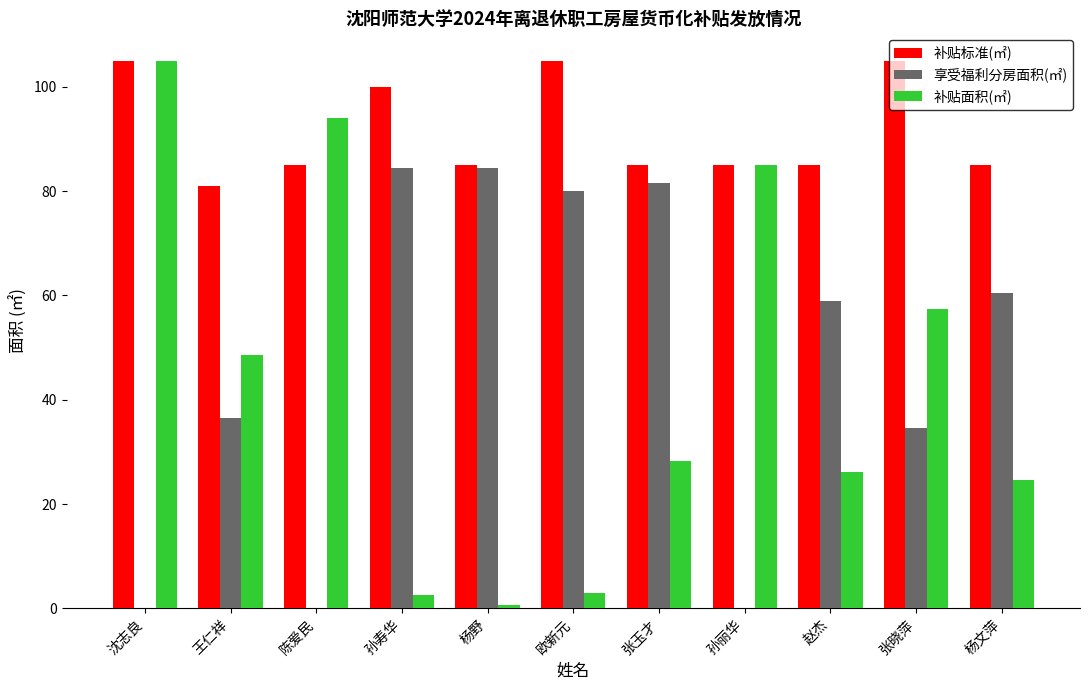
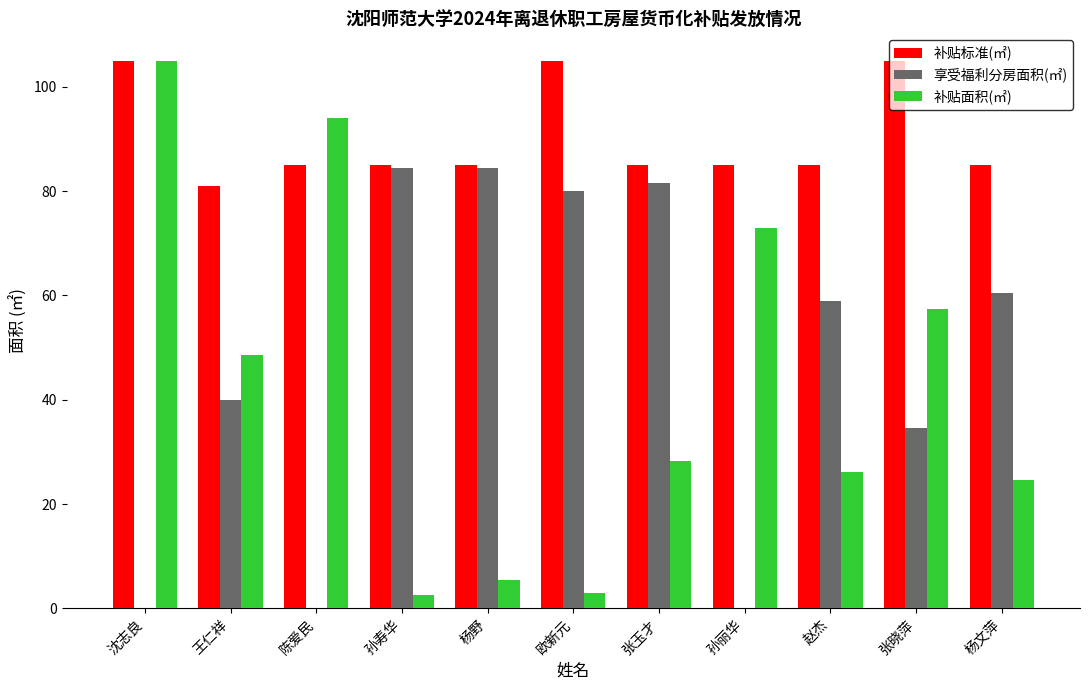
  {
    "补贴标准(㎡)": {
      "沈志良": 105,
      "王仁祥": 81,
      "陈爱民": 85,
-     "孙寿华": 100,
+     "孙寿华": 85,
      "杨野": 85,
      "欧新元": 105,
      "张玉才": 85,
      "孙丽华": 85,
      "赵杰": 85,
      "杨文萍": 85
    },
    "享受福利分房面积(㎡)": {
      "沈志良": 0,
-     "王仁祥": 37,
+     "王仁祥": 40,
      "陈爱民": 0,
      "孙寿华": 84,
      "杨野": 84,
      "欧新元": 80,
      "张玉才": 82,
      "孙丽华": 0,
      "赵杰": 59,
      "张晓萍": 35,
      "杨文萍": 60
    },
    "补贴面积(㎡)": {
      "沈志良": 105,
      "王仁祥": 48,
      "陈爱民": 94,
      "孙寿华": 3,
-     "杨野": 1,
+     "杨野": 5,
      "欧新元": 3,
      "张玉才": 28,
-     "孙丽华": 85,
+     "孙丽华": 73,
      "赵杰": 26,
      "张晓萍": 57,
      "杨文萍": 25
    }
  }
